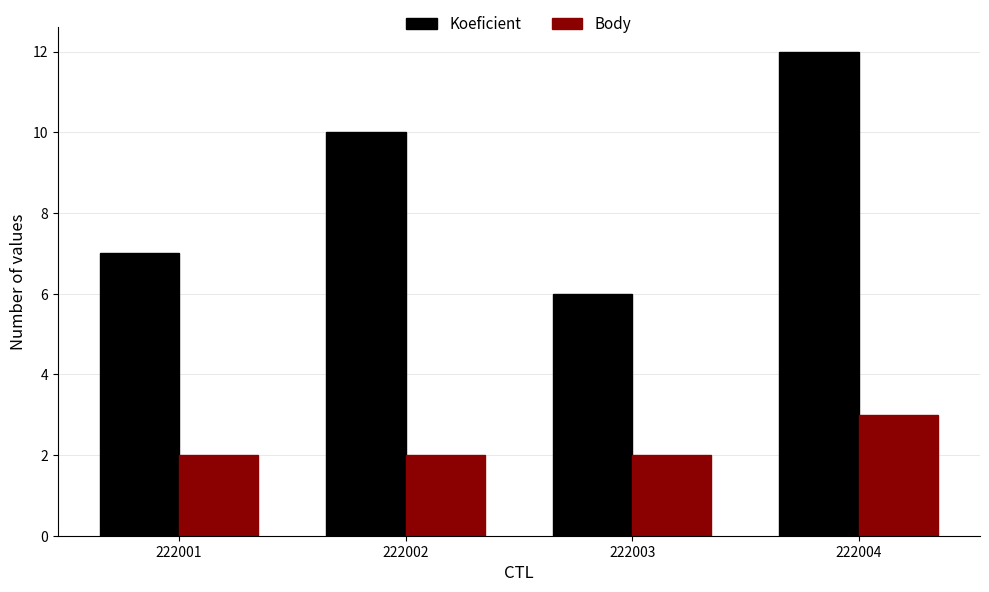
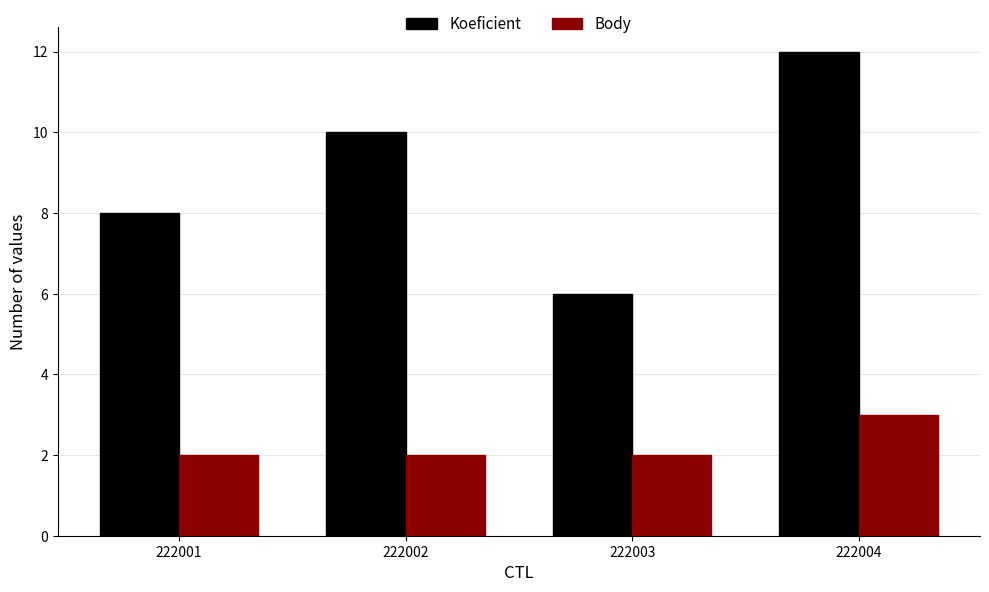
  {
    "Koeficient": {
-     "222001": 7,
+     "222001": 8,
      "222002": 10,
      "222003": 6,
      "222004": 12
    },
    "Body": {
      "222001": 2,
      "222002": 2,
      "222003": 2,
      "222004": 3
    }
  }
